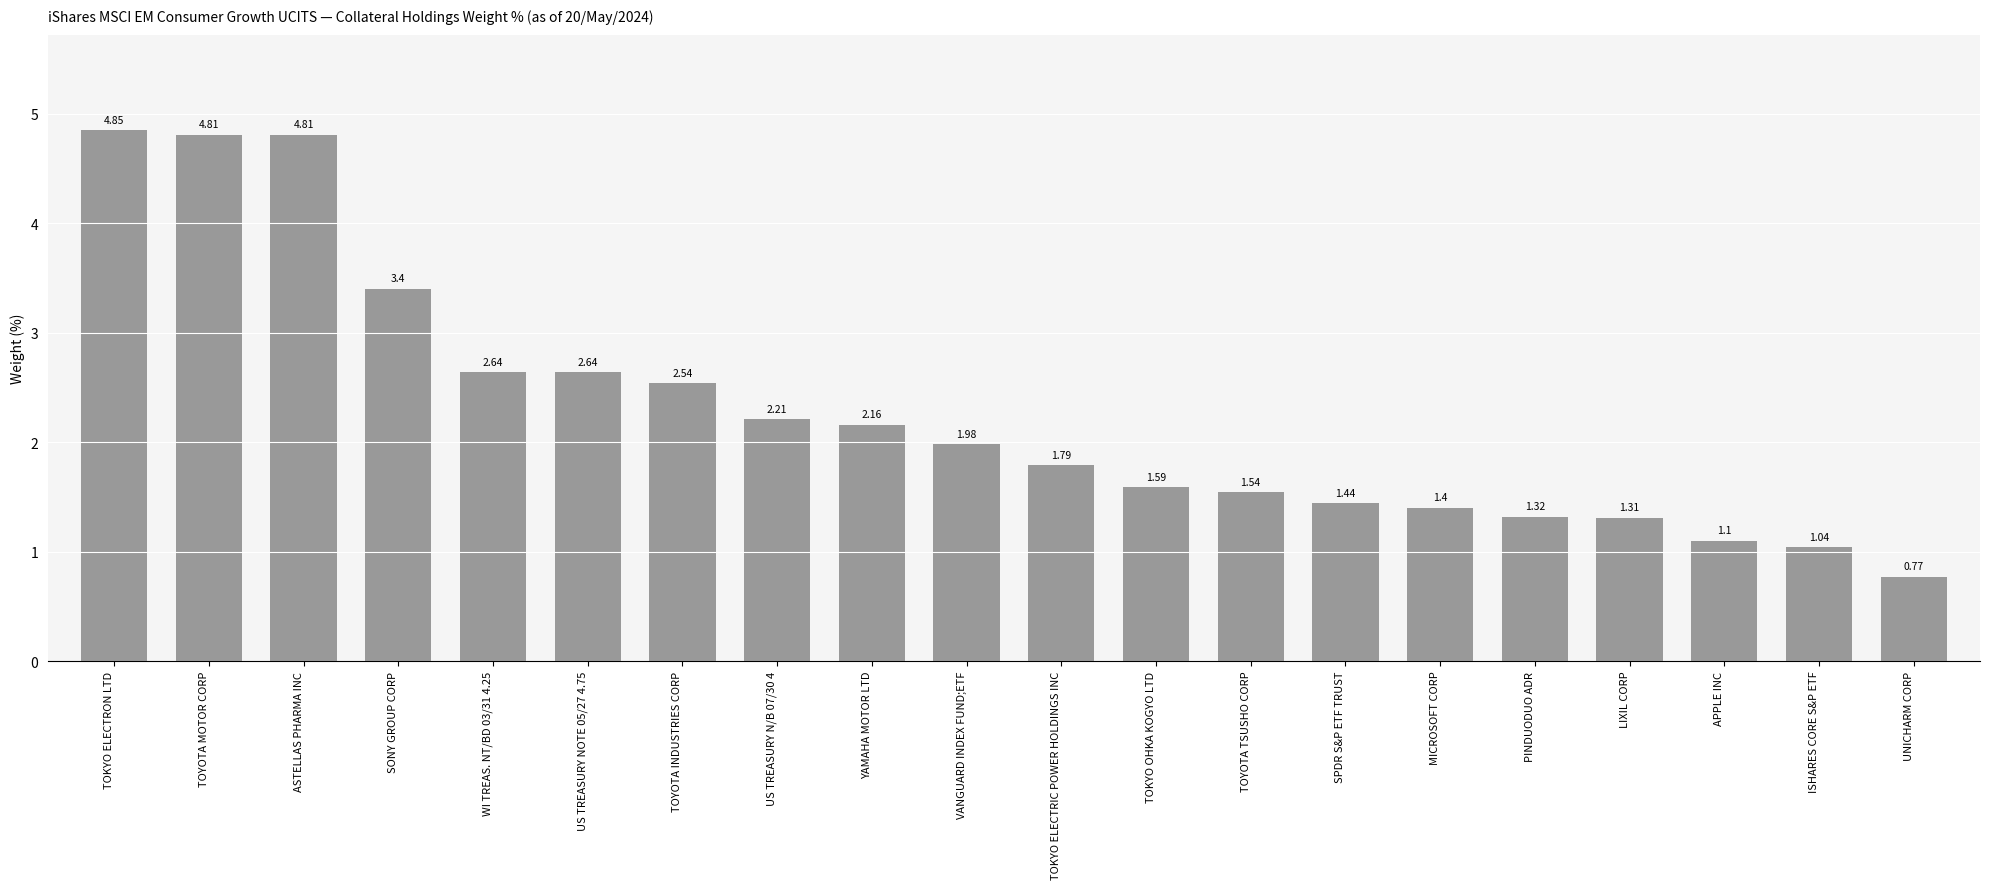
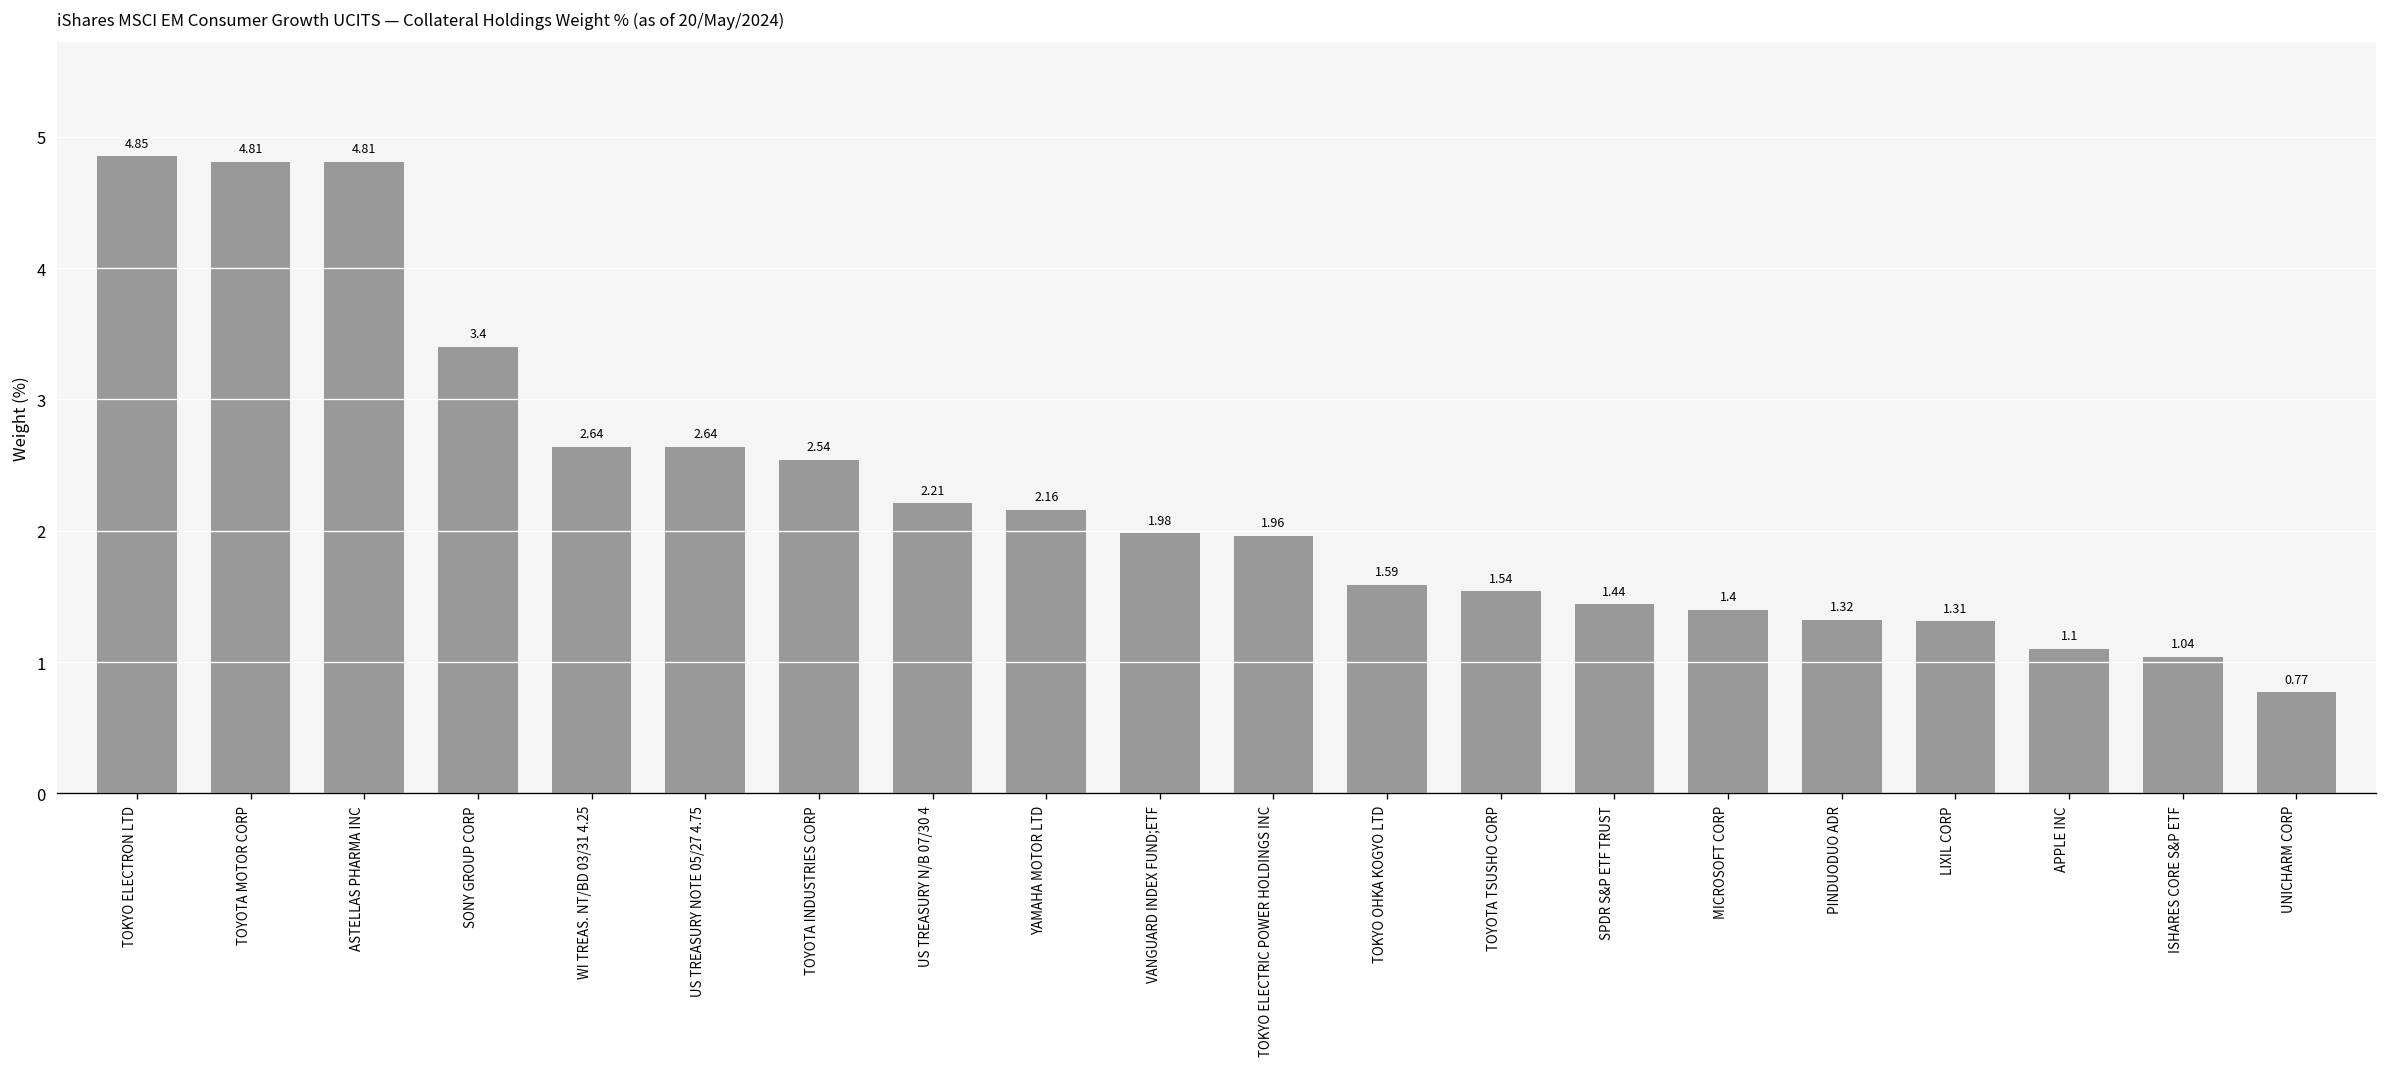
  {
    "TOKYO ELECTRON LTD": 4.85,
    "TOYOTA MOTOR CORP": 4.81,
    "ASTELLAS PHARMA INC": 4.81,
    "SONY GROUP CORP": 3.4,
    "WI TREAS. NT/BD 03/31 4.25": 2.64,
    "US TREASURY NOTE 05/27 4.75": 2.64,
    "TOYOTA INDUSTRIES CORP": 2.54,
    "US TREASURY N/B 07/30 4": 2.21,
    "YAMAHA MOTOR LTD": 2.16,
    "VANGUARD INDEX FUND;ETF": 1.98,
-   "TOKYO ELECTRIC POWER HOLDINGS INC": 1.79,
+   "TOKYO ELECTRIC POWER HOLDINGS INC": 1.96,
    "TOKYO OHKA KOGYO LTD": 1.59,
    "TOYOTA TSUSHO CORP": 1.54,
    "SPDR S&P ETF TRUST": 1.44,
    "MICROSOFT CORP": 1.4,
    "PINDUODUO ADR": 1.32,
    "LIXIL CORP": 1.31,
    "APPLE INC": 1.1,
    "ISHARES CORE S&P ETF": 1.04,
    "UNICHARM CORP": 0.77
  }
